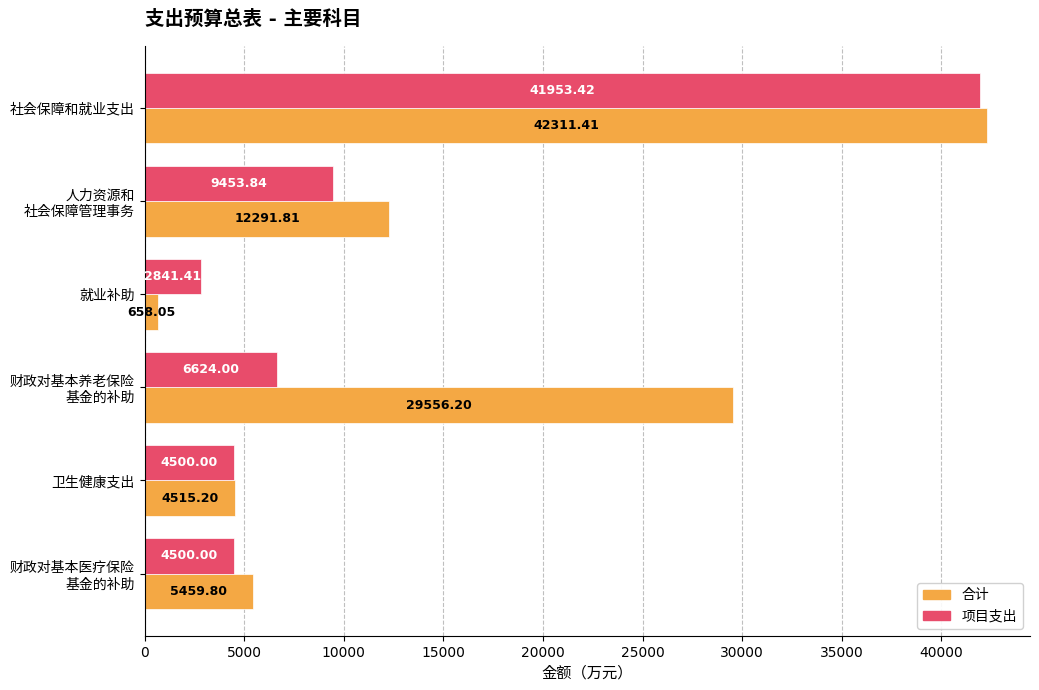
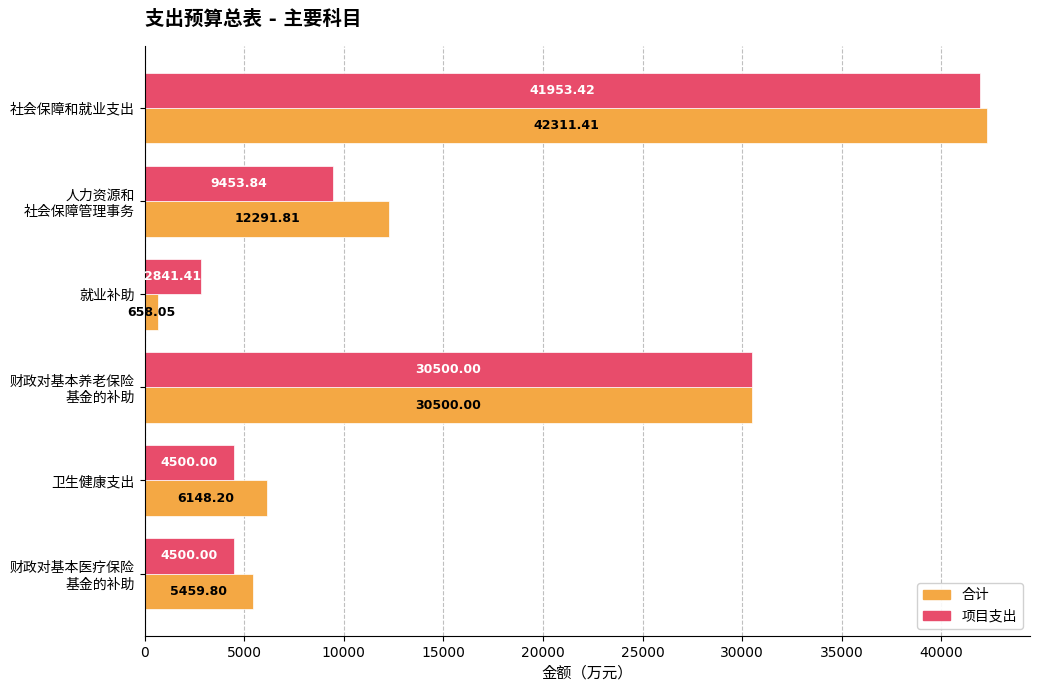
  {
    "合计": {
      "社会保障和就业支出": 42311.41,
      "人力资源和 社会保障管理事务": 12291.81,
      "就业补助": 658.05,
-     "财政对基本养老保险 基金的补助": 29556.20,
-     "卫生健康支出": 4515.20,
+     "财政对基本养老保险 基金的补助": 30500.00,
+     "卫生健康支出": 6148.20,
      "财政对基本医疗保险 基金的补助": 5459.80
    },
    "项目支出": {
      "社会保障和就业支出": 41953.42,
      "人力资源和 社会保障管理事务": 9453.84,
      "就业补助": 2841.41,
-     "财政对基本养老保险 基金的补助": 6624.00,
+     "财政对基本养老保险 基金的补助": 30500.00,
      "卫生健康支出": 4500.00,
      "财政对基本医疗保险 基金的补助": 4500.00
    }
  }
